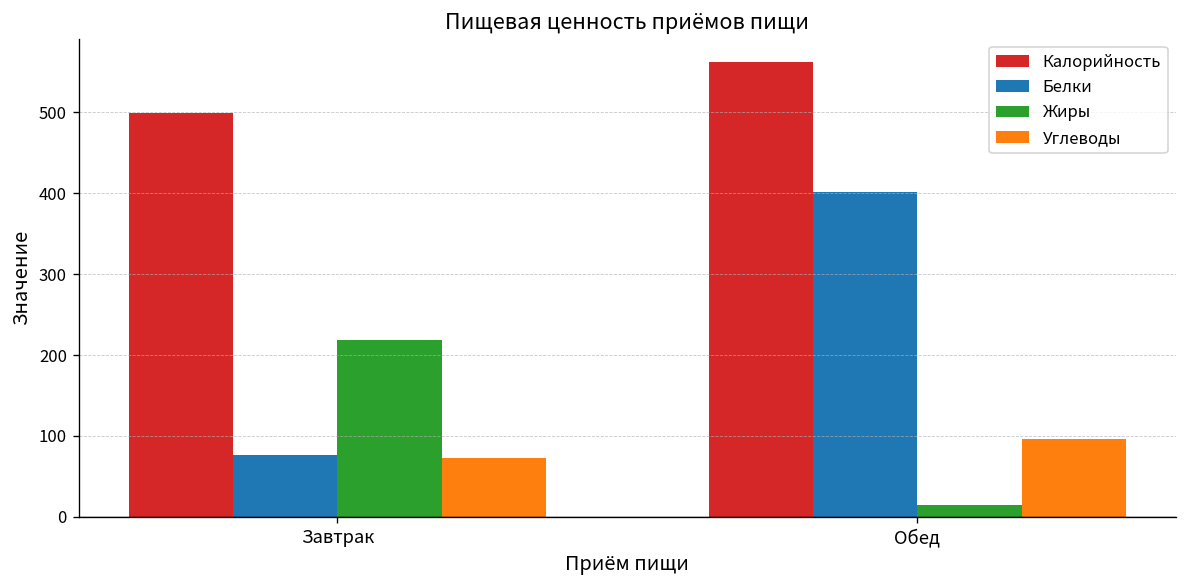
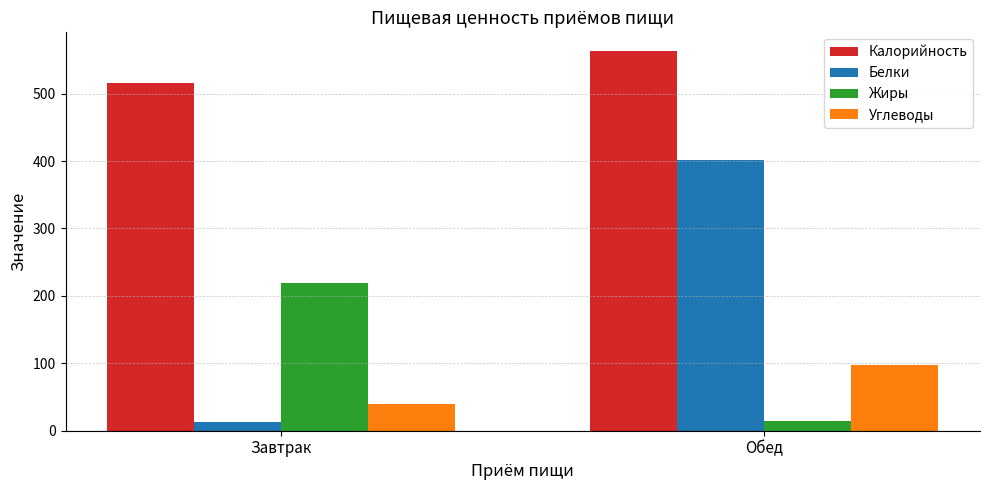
  {
    "Калорийность": {
-     "Завтрак": 500,
+     "Завтрак": 520,
      "Обед": 560
    },
    "Белки": {
-     "Завтрак": 80,
+     "Завтрак": 10,
      "Обед": 400
    },
    "Жиры": {
      "Завтрак": 220,
      "Обед": 20
    },
    "Углеводы": {
-     "Завтрак": 70,
+     "Завтрак": 40,
      "Обед": 100
    }
  }
